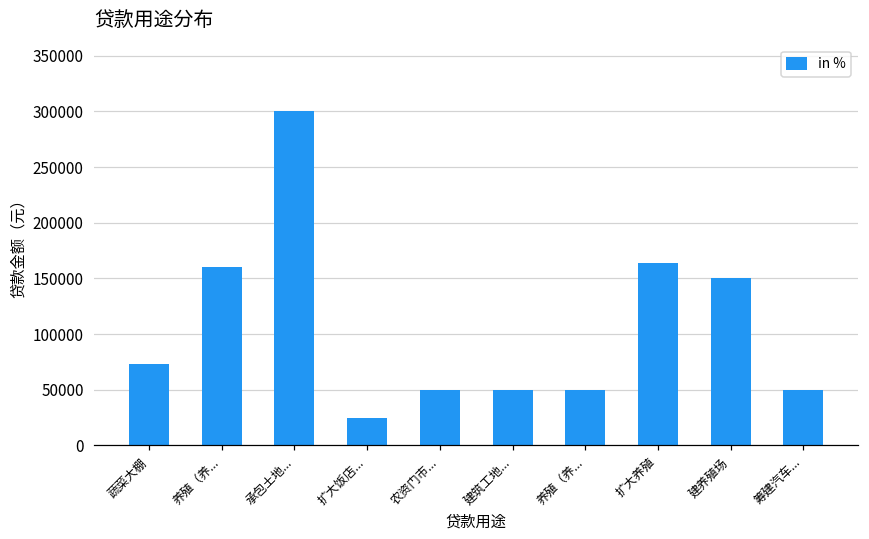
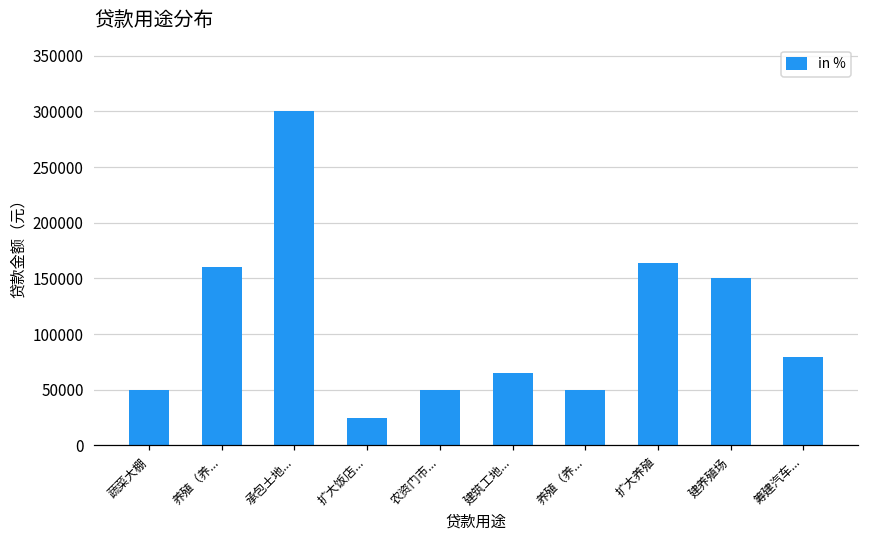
  {
-   "蔬菜大棚": 73000,
+   "蔬菜大棚": 50000,
    "承包土地...": 300000,
    "扩大饭店...": 25000,
    "农资门市...": 50000,
-   "建筑工地...": 50000,
+   "建筑工地...": 65000,
    "扩大养殖": 164000,
    "建养殖场": 150000,
-   "筹建汽车...": 50000
+   "筹建汽车...": 79000
  }
